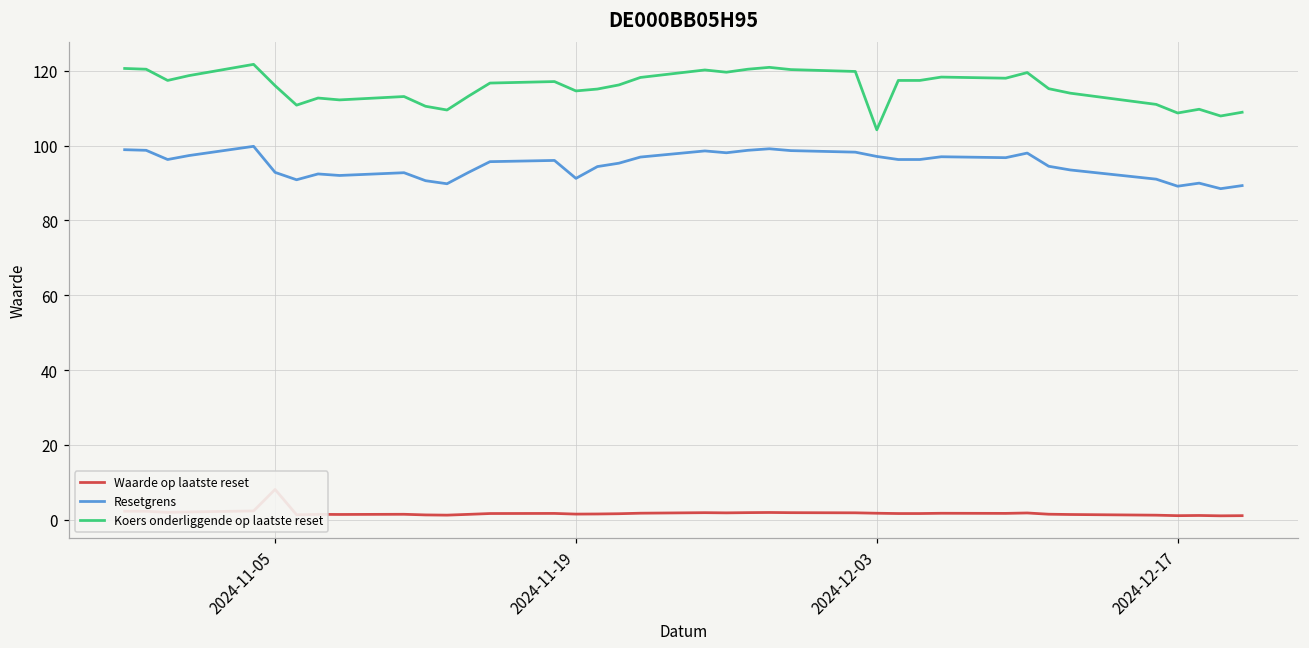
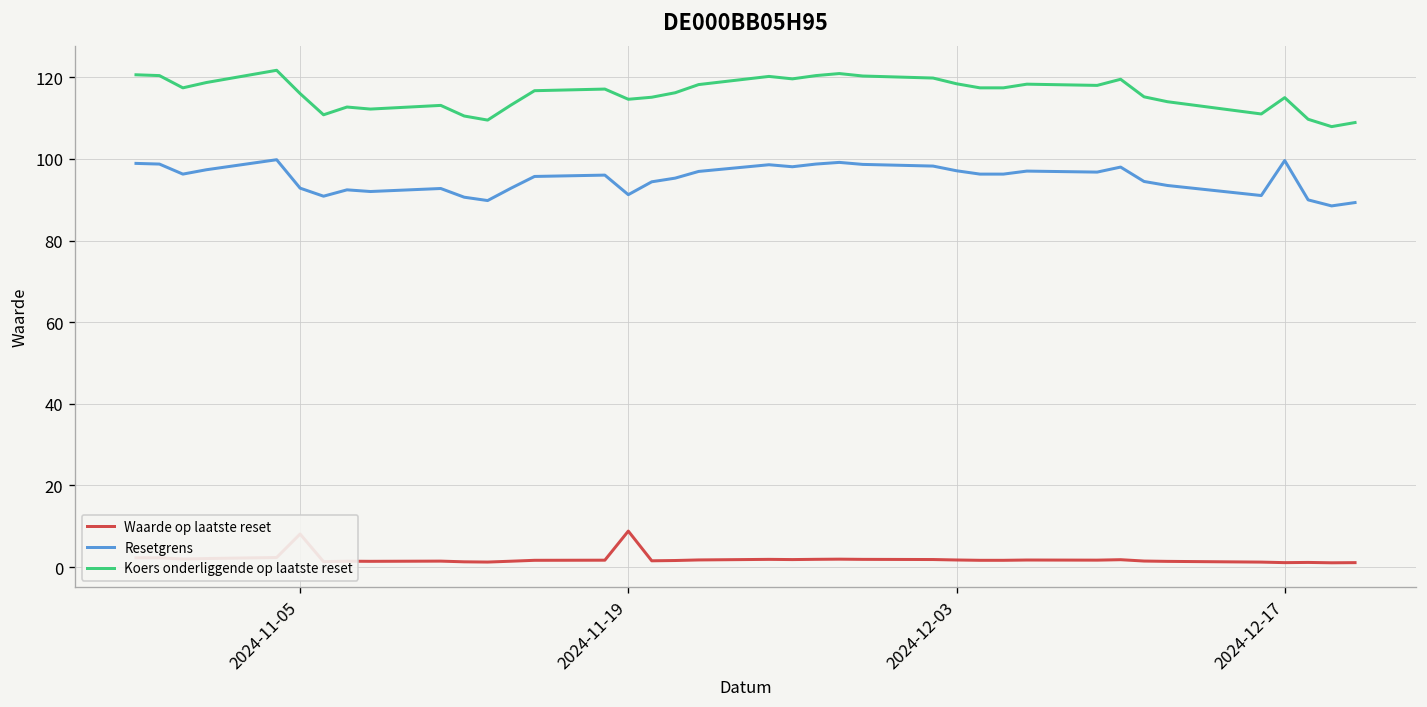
  {
    "Waarde op laatste reset": {
-     "2024-11-19": 2,
+     "2024-11-19": 9,
      "2024-12-03": 2,
      "2024-12-17": 1
    },
    "Resetgrens": {
      "2024-11-05": 93,
      "2024-11-19": 91,
      "2024-12-03": 97,
-     "2024-12-17": 89
+     "2024-12-17": 100
    },
    "Koers onderliggende op laatste reset": {
      "2024-11-05": 116,
      "2024-11-19": 115,
-     "2024-12-03": 104,
-     "2024-12-17": 109
+     "2024-12-03": 118,
+     "2024-12-17": 115
    }
  }
